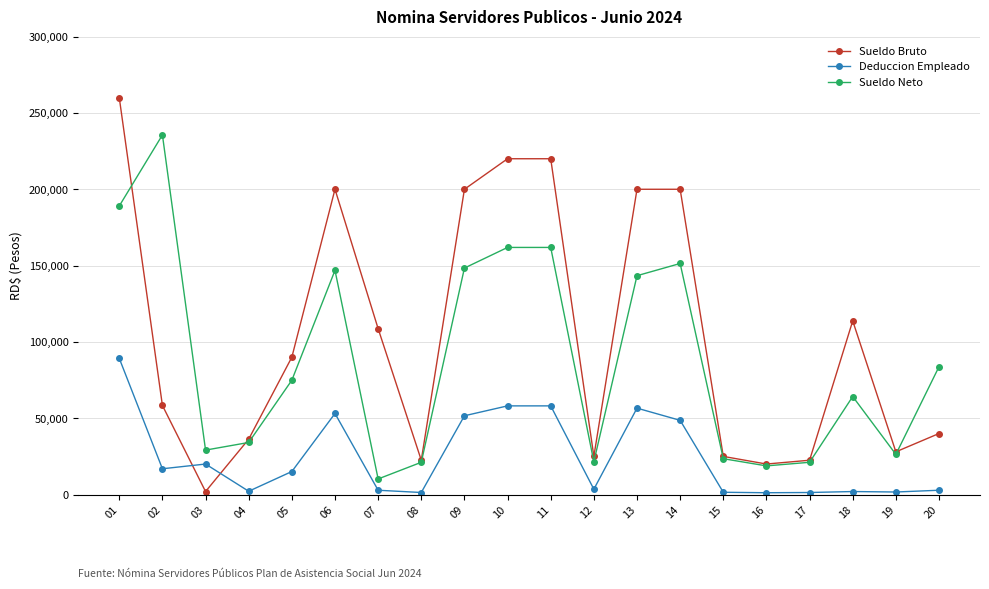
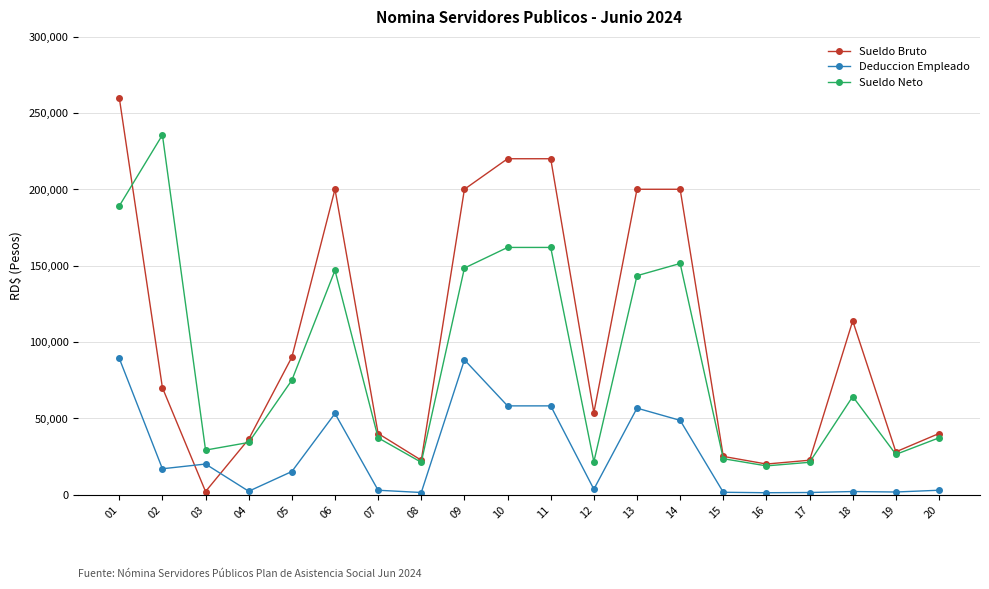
  {
    "Sueldo Bruto": {
      "01": "260,000",
-     "02": "58,000",
+     "02": "70,000",
      "03": "2,000",
      "04": "36,000",
      "05": "90,000",
      "06": "200,000",
-     "07": "109,000",
+     "07": "40,000",
      "09": "200,000",
      "10": "220,000",
      "11": "220,000",
-     "12": "25,000",
+     "12": "54,000",
      "13": "200,000",
      "14": "200,000",
      "18": "114,000",
      "19": "28,000",
      "20": "40,000"
    },
    "Deduccion Empleado": {
      "01": "89,000",
      "02": "17,000",
      "03": "20,000",
      "04": "2,000",
      "05": "15,000",
      "06": "53,000",
      "07": "3,000",
      "08": "1,000",
-     "09": "52,000",
+     "09": "88,000",
      "10": "58,000",
      "11": "58,000",
      "12": "4,000",
      "13": "57,000",
      "14": "49,000",
      "15": "2,000",
      "16": "1,000",
      "17": "1,000",
      "18": "2,000",
      "19": "2,000",
      "20": "3,000"
    },
    "Sueldo Neto": {
      "01": "189,000",
      "02": "236,000",
      "03": "29,000",
      "04": "34,000",
      "05": "75,000",
      "06": "147,000",
-     "07": "10,000",
+     "07": "37,000",
      "09": "148,000",
      "10": "162,000",
      "11": "162,000",
      "12": "21,000",
      "13": "143,000",
      "14": "151,000",
      "18": "64,000",
      "19": "26,000",
-     "20": "84,000"
+     "20": "37,000"
    }
  }
